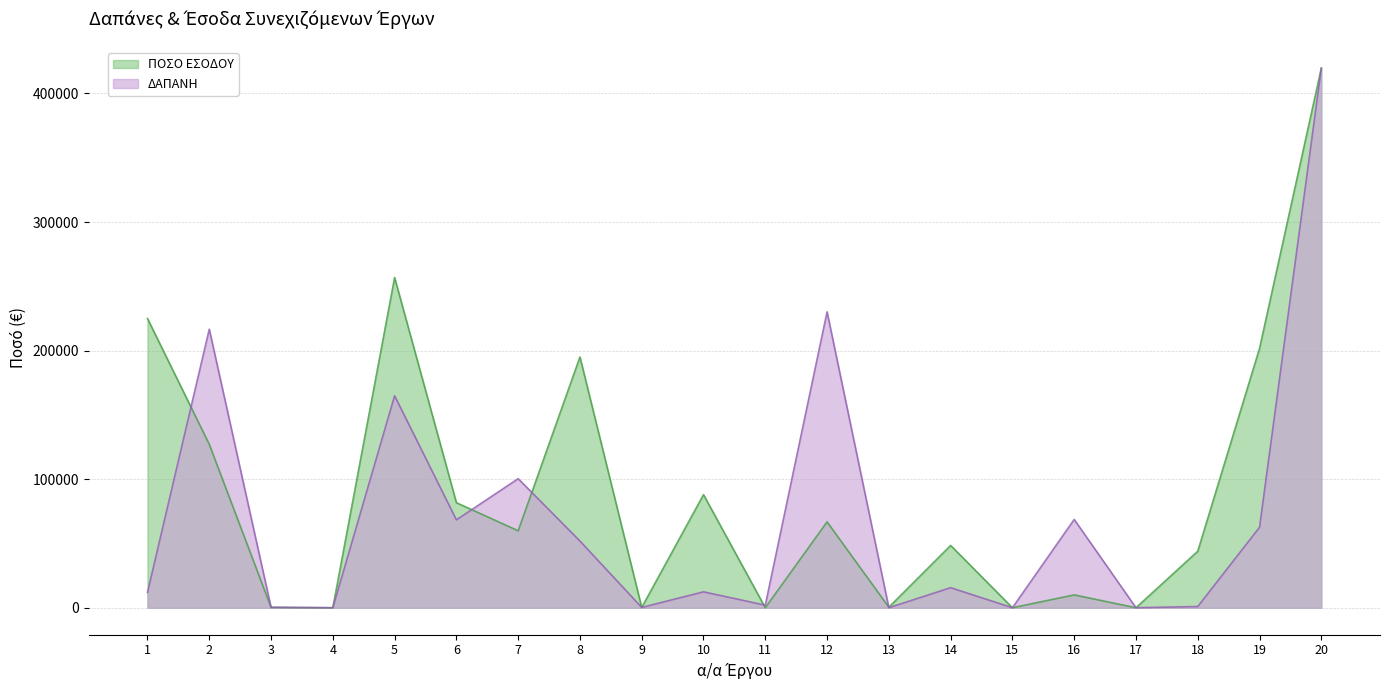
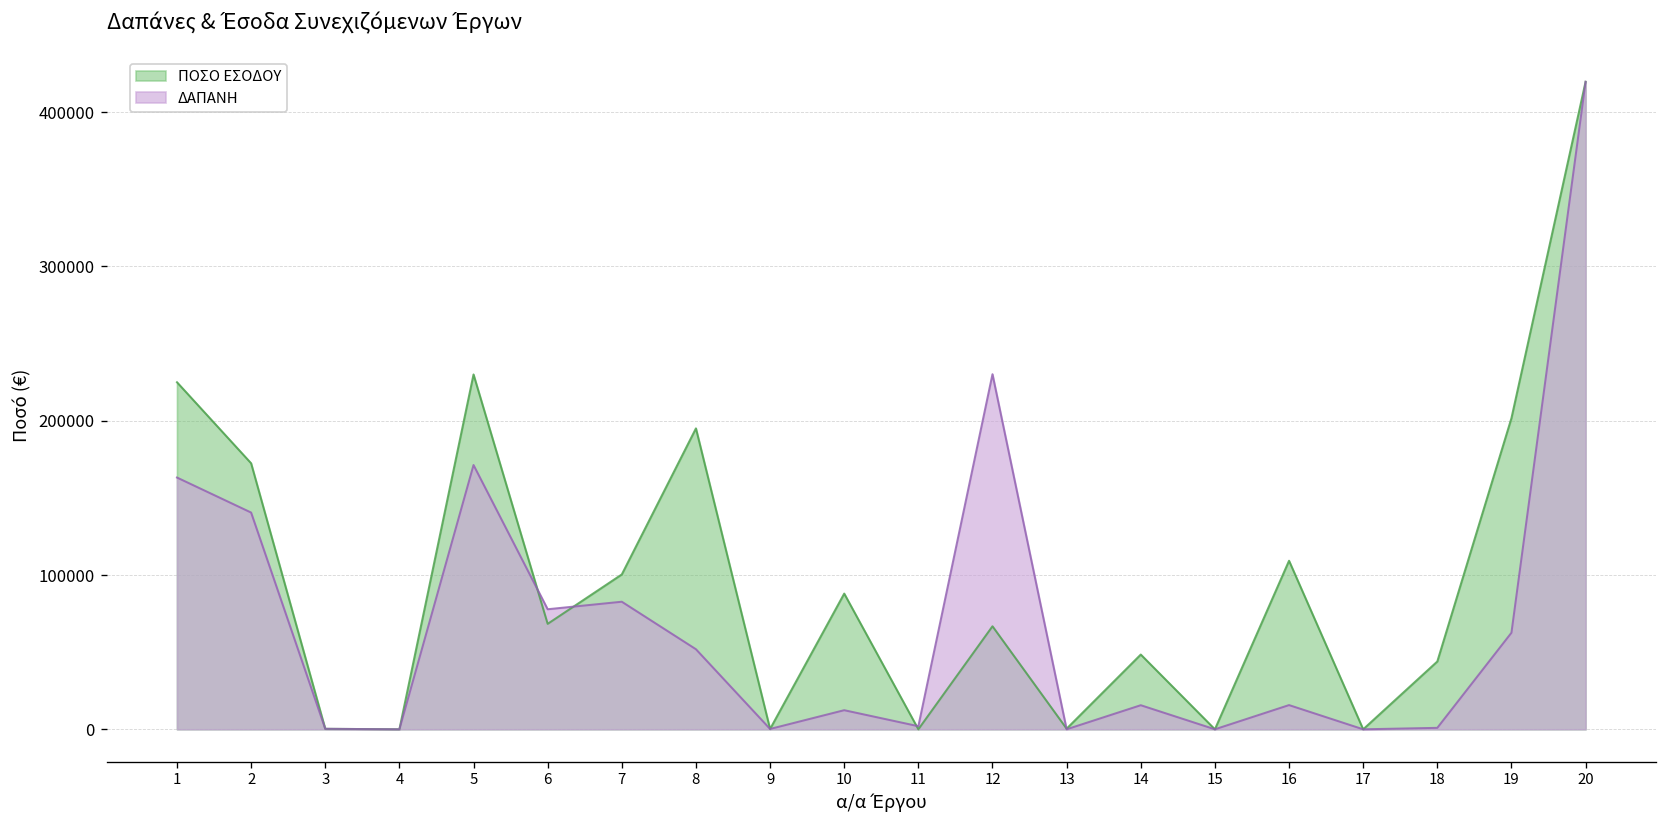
  {
    "ΠΟΣΟ ΕΣΟΔΟΥ": {
      "1": 225000,
-     "2": 127000,
-     "5": 257000,
-     "6": 82000,
-     "7": 60000,
+     "2": 172000,
+     "5": 230000,
+     "6": 68000,
+     "7": 100000,
      "8": 195000,
      "10": 88000,
      "12": 67000,
      "14": 48000,
-     "16": 10000,
+     "16": 109000,
      "18": 44000,
      "19": 202000
    },
    "ΔΑΠΑΝΗ": {
-     "1": 12000,
-     "2": 217000,
-     "5": 165000,
-     "6": 68000,
-     "7": 100000,
+     "1": 163000,
+     "2": 140000,
+     "5": 171000,
+     "6": 78000,
+     "7": 83000,
      "8": 52000,
      "10": 12000,
      "12": 230000,
      "14": 16000,
-     "16": 69000,
+     "16": 16000,
      "18": 1000,
      "19": 63000
    }
  }
